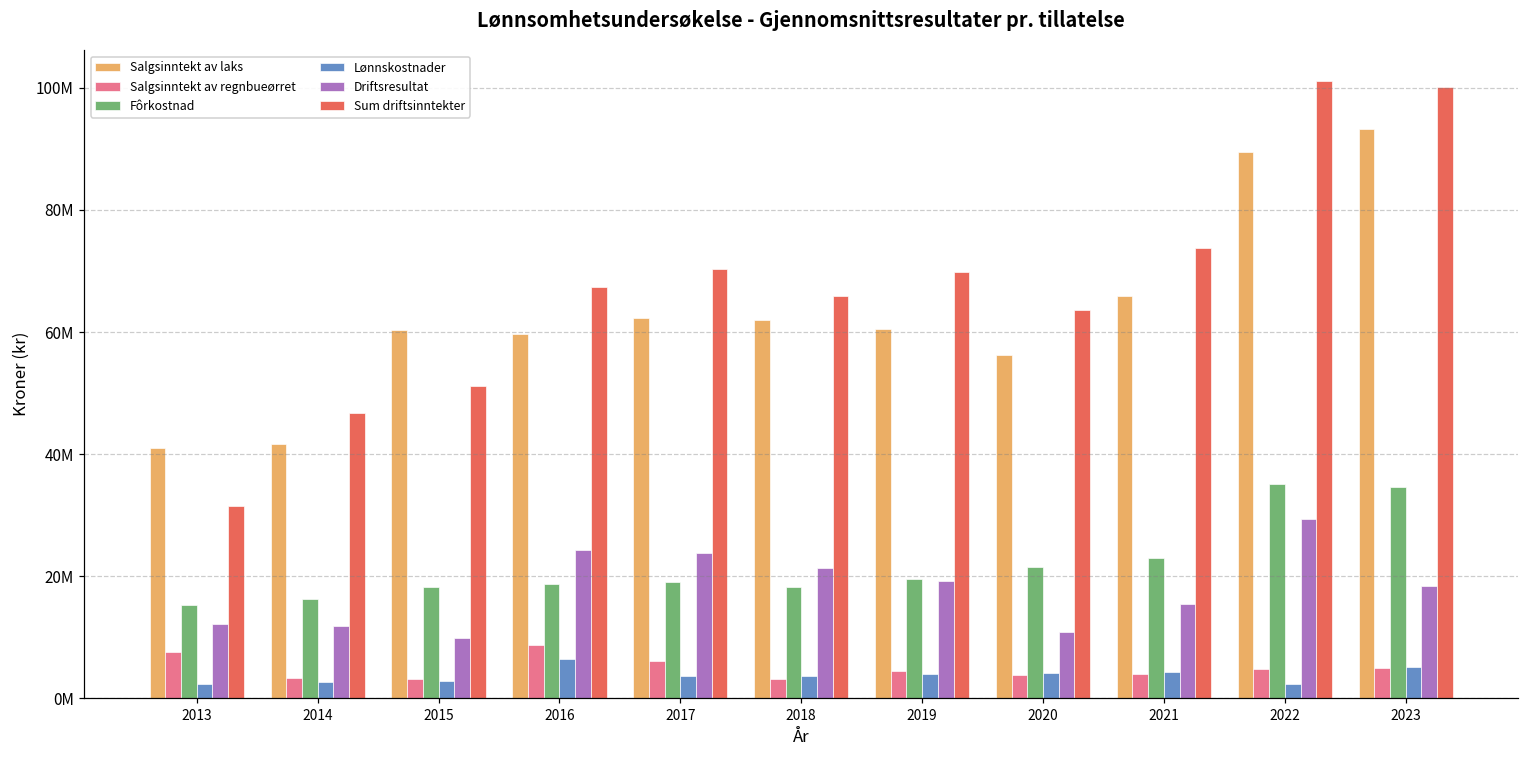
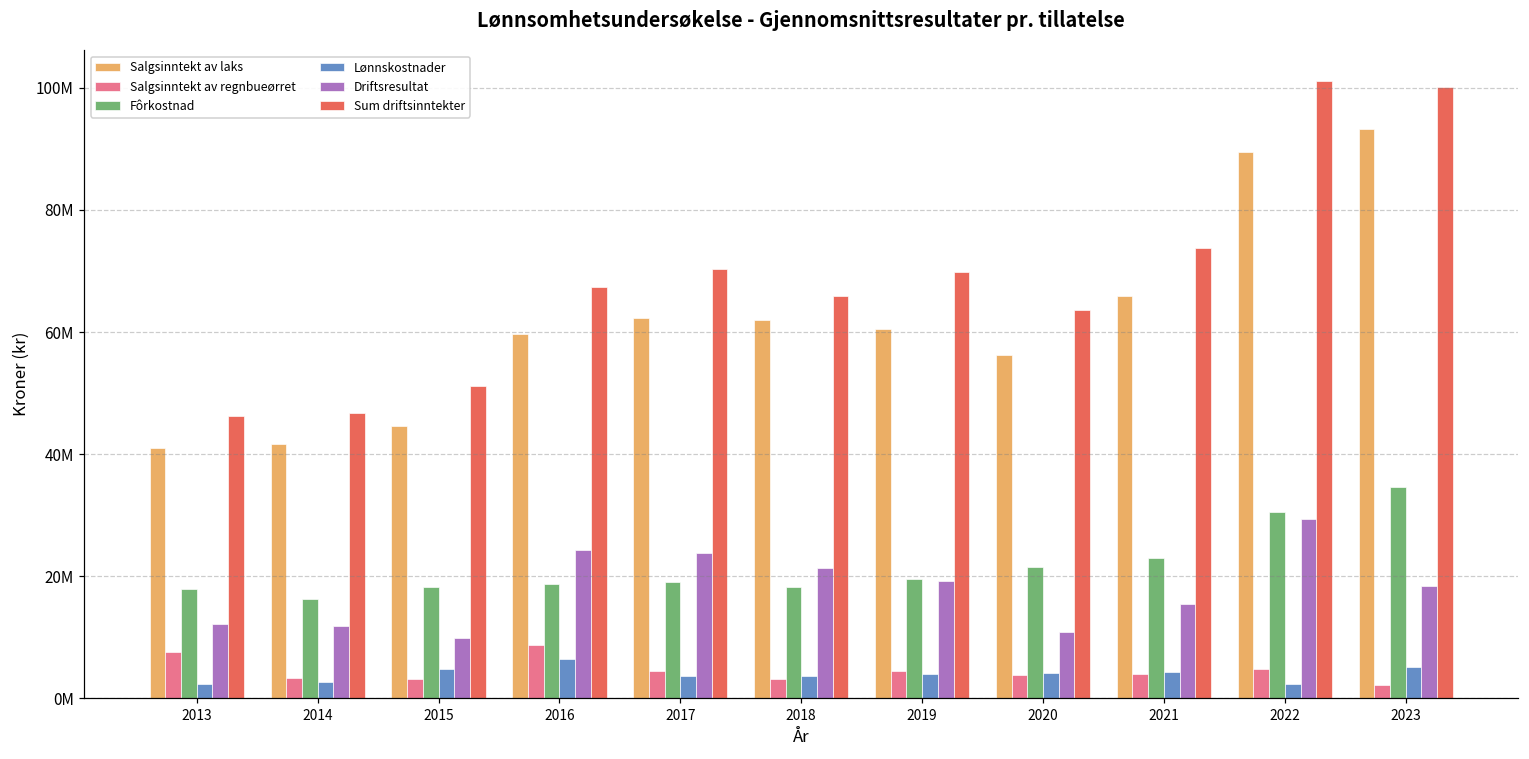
  {
    "Salgsinntekt av laks": {
      "2013": 41000000,
      "2014": 42000000,
-     "2015": 60000000,
+     "2015": 45000000,
      "2016": 60000000,
      "2017": 62000000,
      "2018": 62000000,
      "2019": 60000000,
      "2020": 56000000,
      "2021": 66000000,
      "2022": 89000000,
      "2023": 93000000
    },
    "Salgsinntekt av regnbueørret": {
      "2013": 8000000,
      "2014": 3000000,
      "2015": 3000000,
      "2016": 9000000,
-     "2017": 6000000,
+     "2017": 4000000,
      "2018": 3000000,
      "2019": 4000000,
      "2020": 4000000,
      "2021": 4000000,
      "2022": 5000000,
-     "2023": 5000000
+     "2023": 2000000
    },
    "Fôrkostnad": {
-     "2013": 15000000,
+     "2013": 18000000,
      "2014": 16000000,
      "2015": 18000000,
      "2016": 19000000,
      "2017": 19000000,
      "2018": 18000000,
      "2019": 20000000,
      "2020": 22000000,
      "2021": 23000000,
-     "2022": 35000000,
+     "2022": 30000000,
      "2023": 35000000
    },
    "Lønnskostnader": {
      "2013": 2000000,
      "2014": 3000000,
-     "2015": 3000000,
+     "2015": 5000000,
      "2016": 6000000,
      "2017": 4000000,
      "2018": 4000000,
      "2019": 4000000,
      "2020": 4000000,
      "2021": 4000000,
      "2022": 2000000,
      "2023": 5000000
    },
    "Driftsresultat": {
      "2013": 12000000,
      "2014": 12000000,
      "2015": 10000000,
      "2016": 24000000,
      "2017": 24000000,
      "2018": 21000000,
      "2019": 19000000,
      "2020": 11000000,
      "2021": 15000000,
      "2022": 29000000,
      "2023": 18000000
    },
    "Sum driftsinntekter": {
-     "2013": 31000000,
+     "2013": 46000000,
      "2014": 47000000,
      "2015": 51000000,
      "2016": 67000000,
      "2017": 70000000,
      "2018": 66000000,
      "2019": 70000000,
      "2020": 64000000,
      "2021": 74000000,
      "2022": 101000000,
      "2023": 100000000
    }
  }
